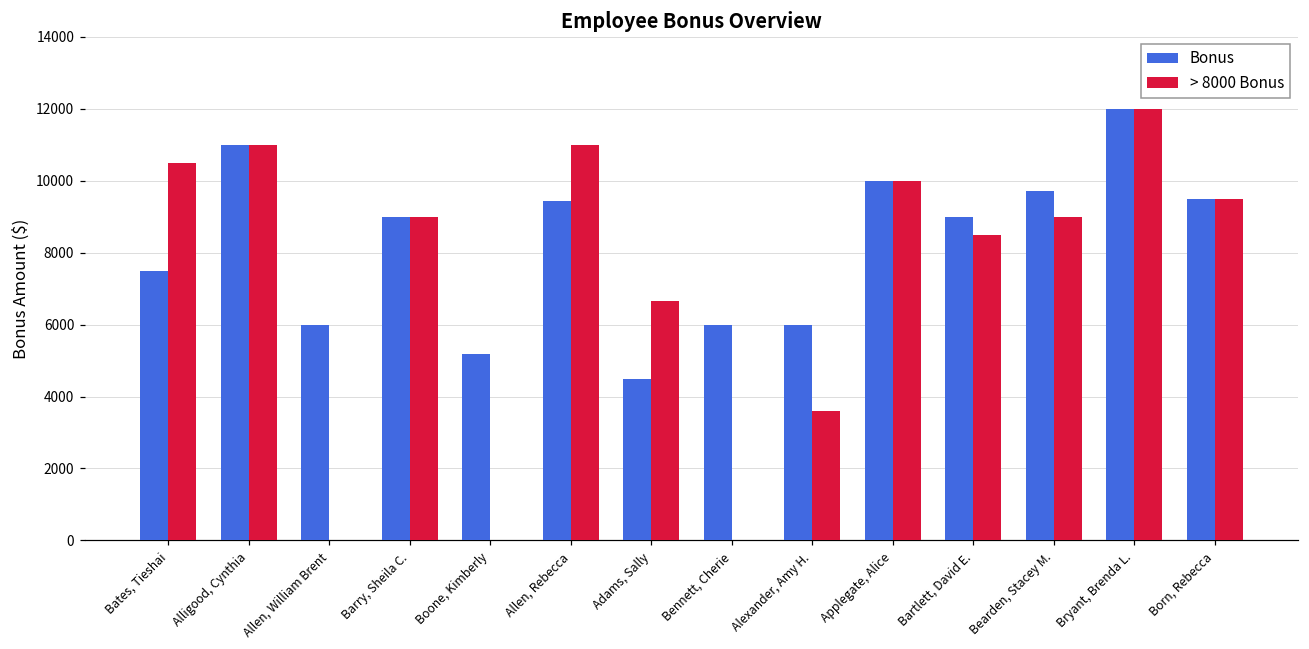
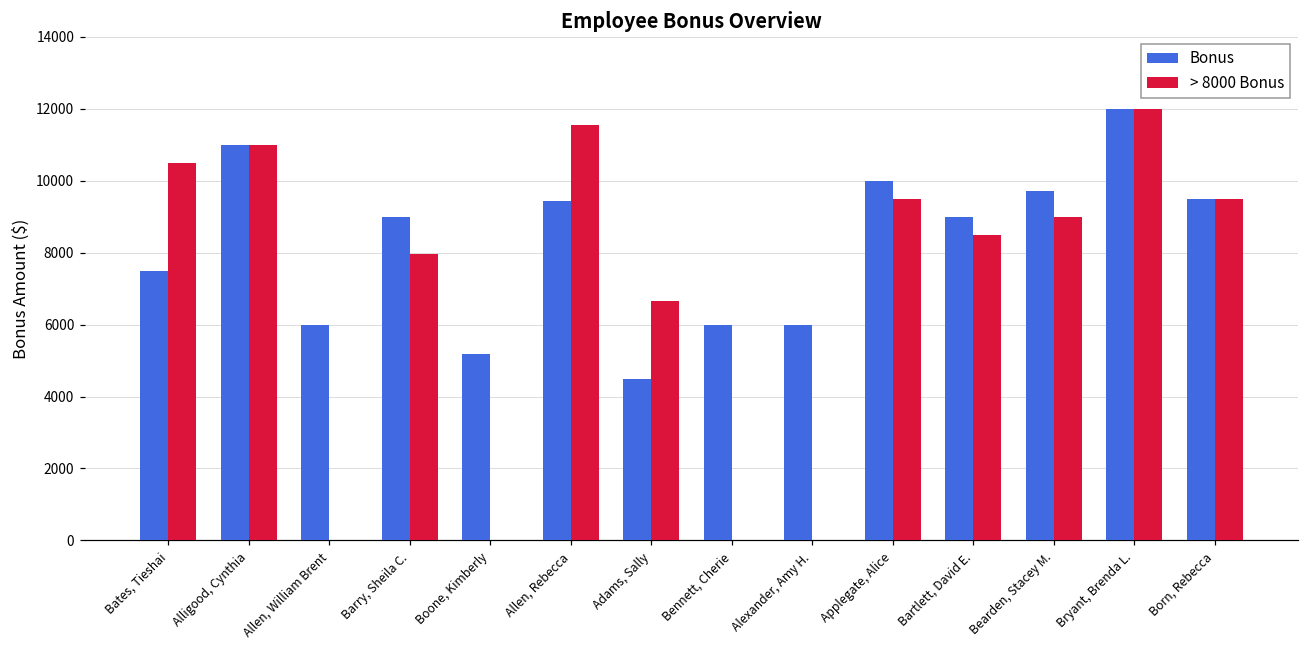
  {
    "Bonus": {
      "Bates, Tieshai": 7500,
      "Alligood, Cynthia": 11000,
      "Allen, William Brent": 6000,
      "Barry, Sheila C.": 9000,
      "Boone, Kimberly": 5200,
      "Allen, Rebecca": 9400,
      "Adams, Sally": 4500,
      "Bennett, Cherie": 6000,
      "Alexander, Amy H.": 6000,
      "Applegate, Alice": 10000,
      "Bartlett, David E.": 9000,
      "Bearden, Stacey M.": 9700,
      "Bryant, Brenda L.": 12000,
      "Born, Rebecca": 9500
    },
    "> 8000 Bonus": {
      "Bates, Tieshai": 10500,
      "Alligood, Cynthia": 11000,
      "Allen, William Brent": 0,
-     "Barry, Sheila C.": 9000,
+     "Barry, Sheila C.": 8000,
      "Boone, Kimberly": 0,
-     "Allen, Rebecca": 11000,
+     "Allen, Rebecca": 11500,
      "Adams, Sally": 6700,
      "Bennett, Cherie": 0,
-     "Alexander, Amy H.": 3600,
-     "Applegate, Alice": 10000,
+     "Alexander, Amy H.": 0,
+     "Applegate, Alice": 9500,
      "Bartlett, David E.": 8500,
      "Bearden, Stacey M.": 9000,
      "Bryant, Brenda L.": 12000,
      "Born, Rebecca": 9500
    }
  }
